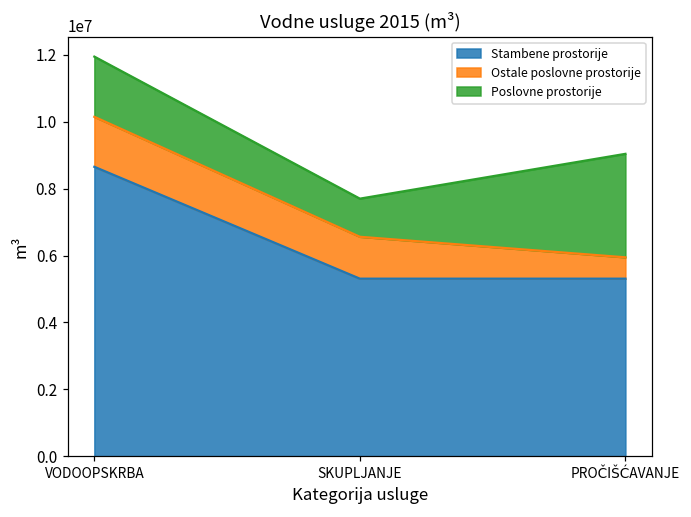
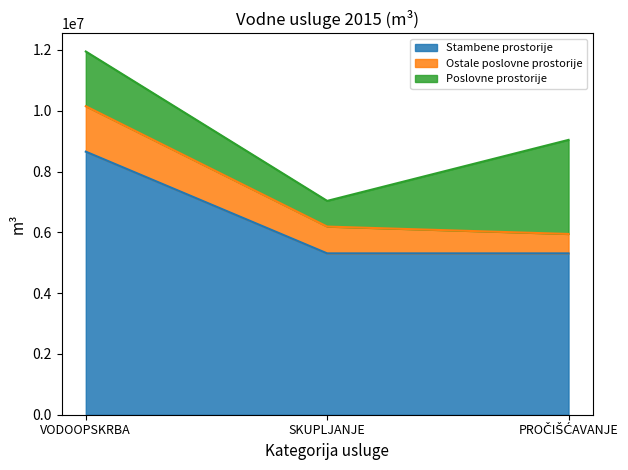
  {
    "Stambene prostorije": {
      "VODOOPSKRBA": 8700000,
      "SKUPLJANJE": 5300000,
      "PROČIŠĆAVANJE": 5300000
    },
    "Ostale poslovne prostorije": {
      "VODOOPSKRBA": 1500000,
-     "SKUPLJANJE": 1300000,
+     "SKUPLJANJE": 900000,
      "PROČIŠĆAVANJE": 600000
    },
    "Poslovne prostorije": {
      "VODOOPSKRBA": 1800000,
-     "SKUPLJANJE": 1100000,
+     "SKUPLJANJE": 800000,
      "PROČIŠĆAVANJE": 3100000
    }
  }
